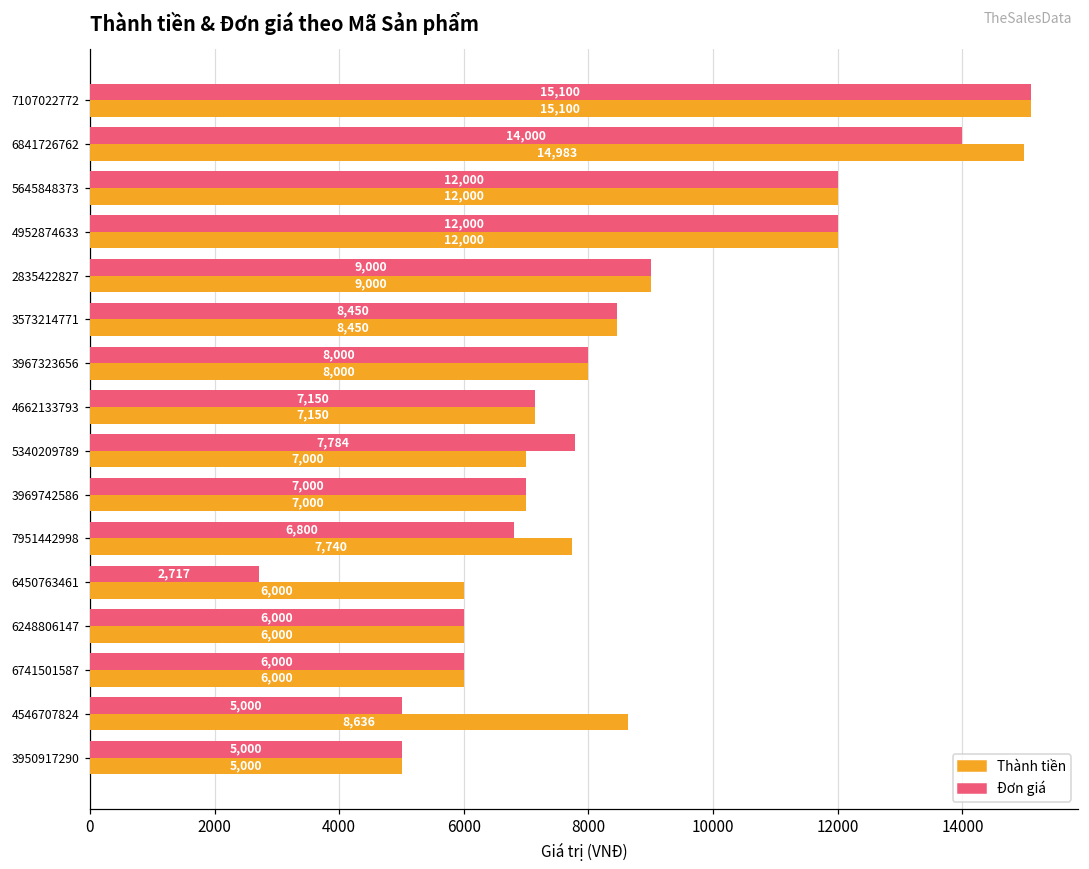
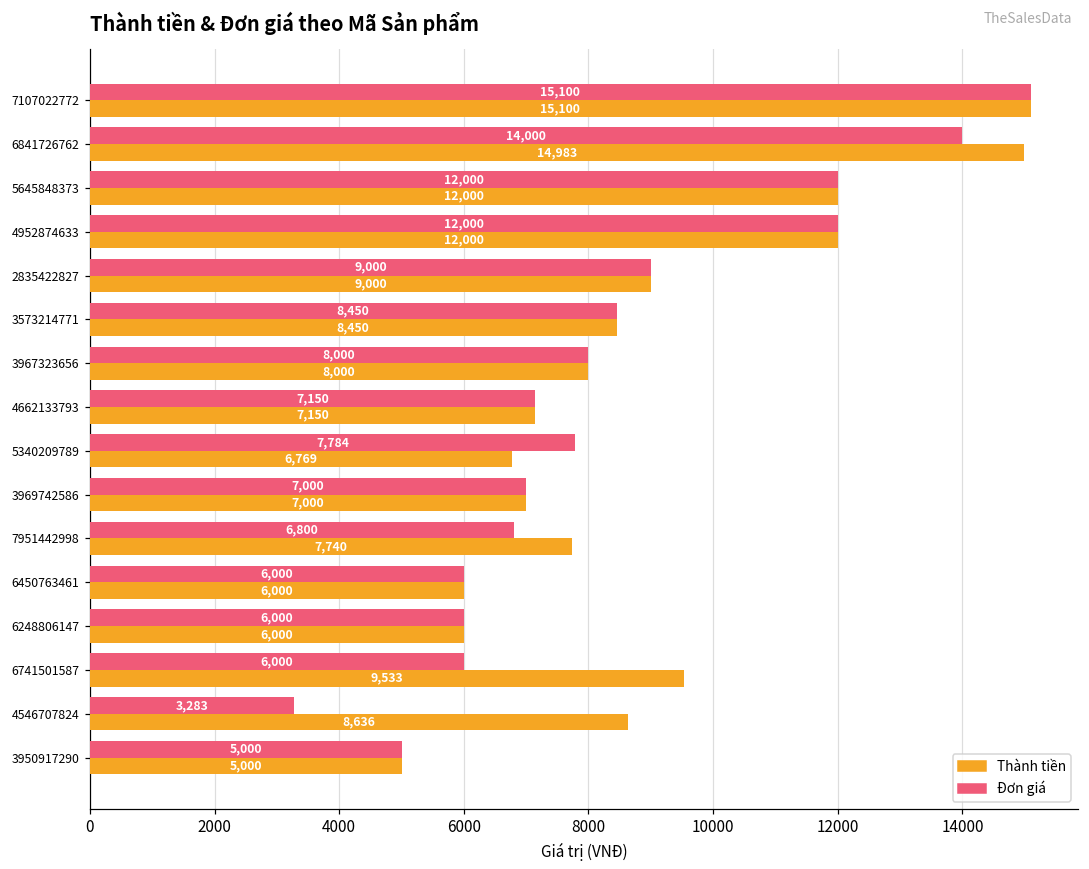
  {
    "Thành tiền": {
      "7107022772": "15,100",
      "6841726762": "14,983",
      "5645848373": "12,000",
      "4952874633": "12,000",
      "2835422827": "9,000",
      "3573214771": "8,450",
      "3967323656": "8,000",
      "4662133793": "7,150",
-     "5340209789": "7,000",
+     "5340209789": "6,769",
      "3969742586": "7,000",
      "7951442998": "7,740",
      "6450763461": "6,000",
      "6248806147": "6,000",
-     "6741501587": "6,000",
+     "6741501587": "9,533",
      "4546707824": "8,636",
      "3950917290": "5,000"
    },
    "Đơn giá": {
      "7107022772": "15,100",
      "6841726762": "14,000",
      "5645848373": "12,000",
      "4952874633": "12,000",
      "2835422827": "9,000",
      "3573214771": "8,450",
      "3967323656": "8,000",
      "4662133793": "7,150",
      "5340209789": "7,784",
      "3969742586": "7,000",
      "7951442998": "6,800",
-     "6450763461": "2,717",
+     "6450763461": "6,000",
      "6248806147": "6,000",
      "6741501587": "6,000",
-     "4546707824": "5,000",
+     "4546707824": "3,283",
      "3950917290": "5,000"
    }
  }
